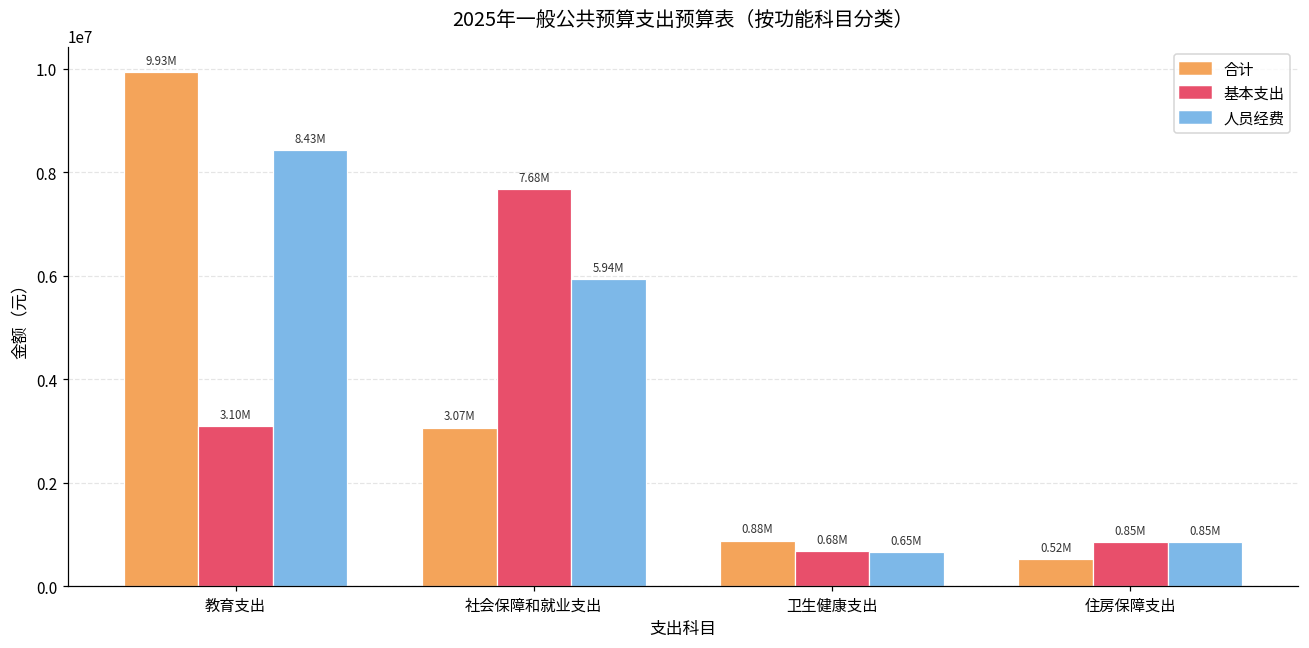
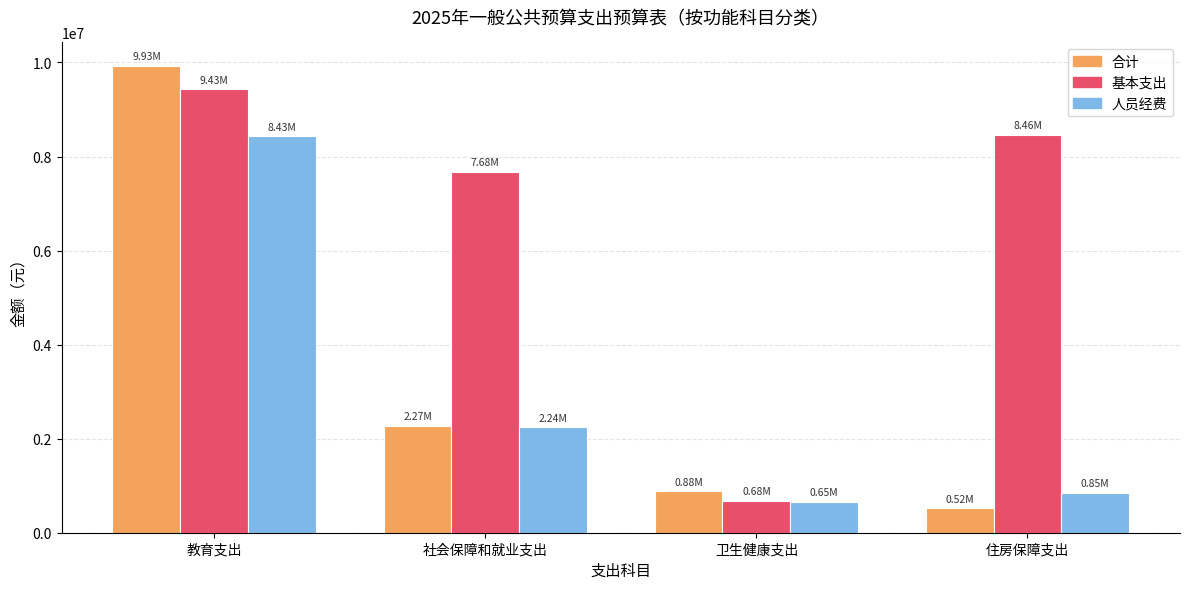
  {
    "合计": {
      "教育支出": "9.93M",
-     "社会保障和就业支出": "3.07M",
+     "社会保障和就业支出": "2.27M",
      "卫生健康支出": "0.88M",
      "住房保障支出": "0.52M"
    },
    "基本支出": {
-     "教育支出": "3.10M",
+     "教育支出": "9.43M",
      "社会保障和就业支出": "7.68M",
      "卫生健康支出": "0.68M",
-     "住房保障支出": "0.85M"
+     "住房保障支出": "8.46M"
    },
    "人员经费": {
      "教育支出": "8.43M",
-     "社会保障和就业支出": "5.94M",
+     "社会保障和就业支出": "2.24M",
      "卫生健康支出": "0.65M",
      "住房保障支出": "0.85M"
    }
  }
